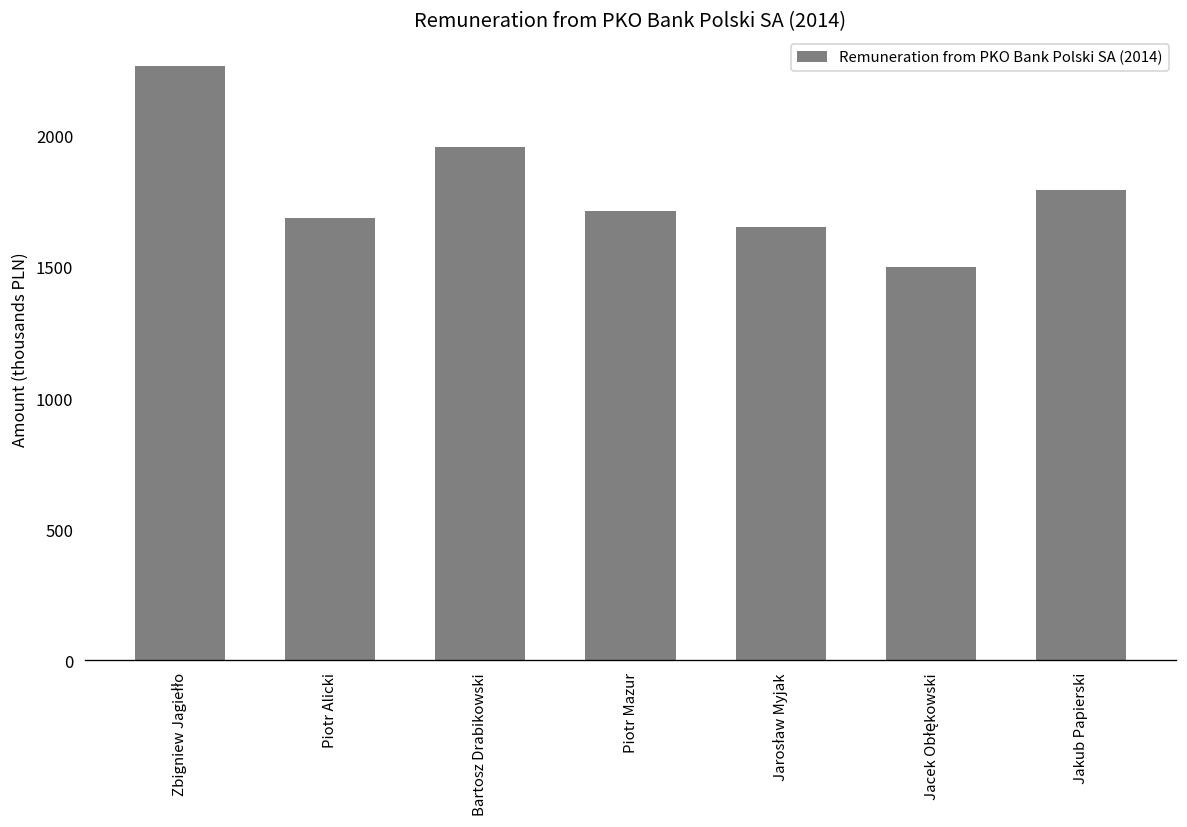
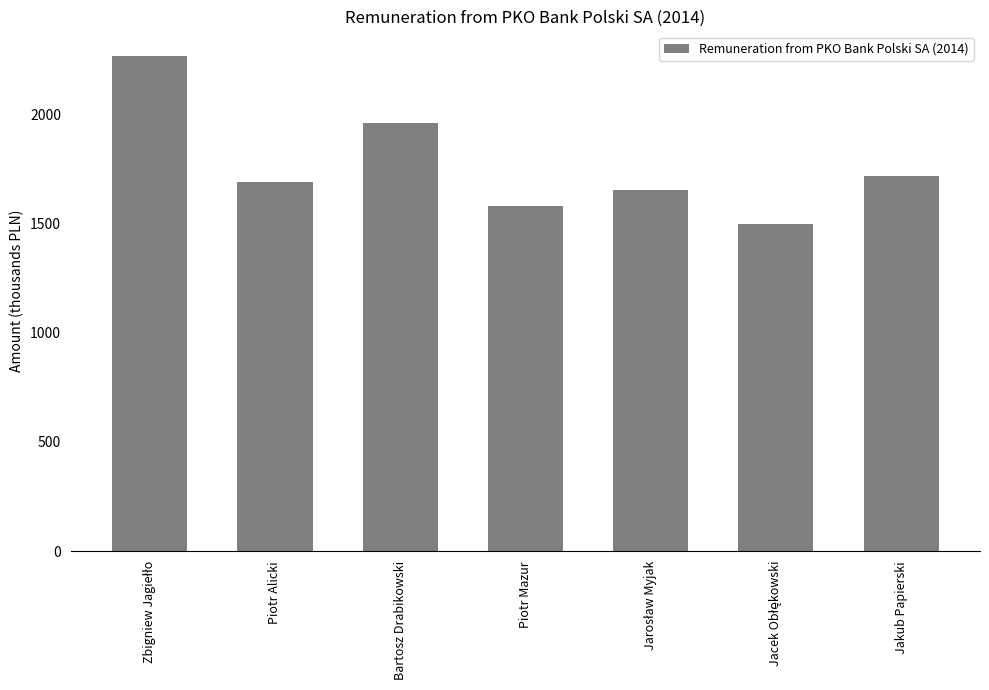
  {
    "Zbigniew Jagiełło": 2270,
    "Piotr Alicki": 1690,
    "Bartosz Drabikowski": 1960,
-   "Piotr Mazur": 1710,
+   "Piotr Mazur": 1580,
    "Jarosław Myjak": 1650,
    "Jacek Obłękowski": 1500,
-   "Jakub Papierski": 1790
+   "Jakub Papierski": 1720
  }
